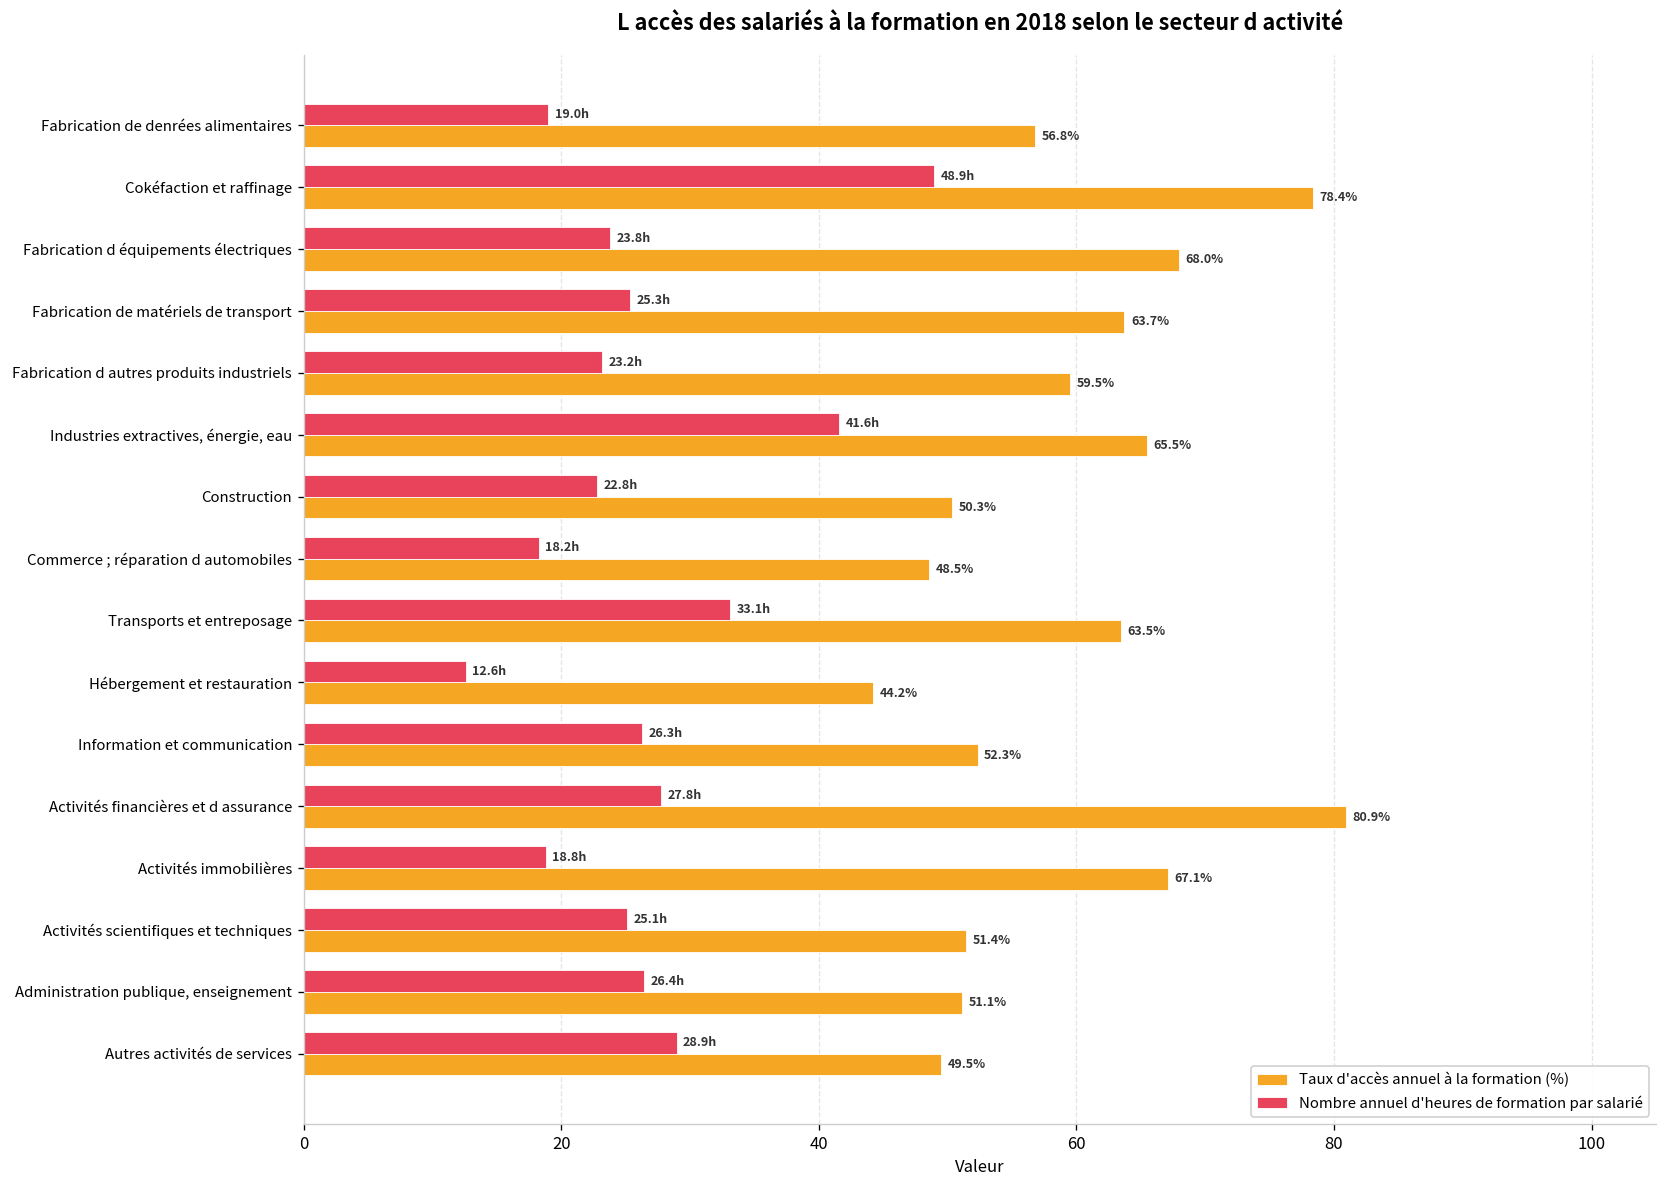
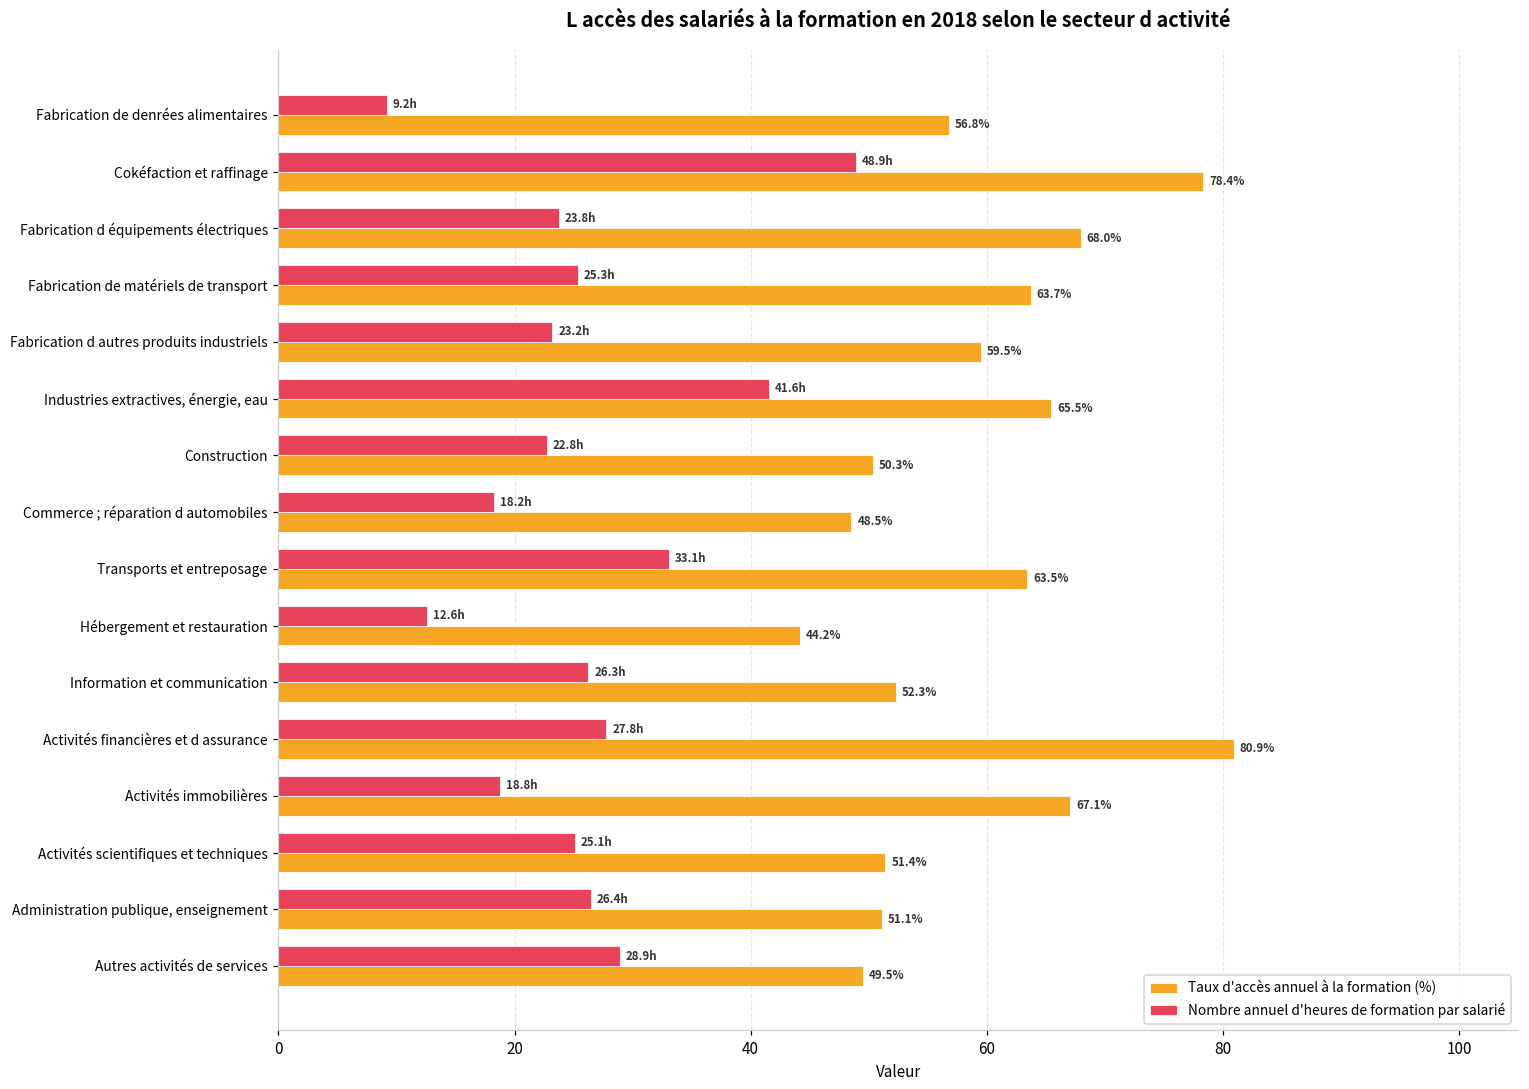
  {
    "Taux d'accès annuel à la formation (%)": {
      "Fabrication de denrées alimentaires": "56.8%",
      "Cokéfaction et raffinage": "78.4%",
      "Fabrication d équipements électriques": "68.0%",
      "Fabrication de matériels de transport": "63.7%",
      "Fabrication d autres produits industriels": "59.5%",
      "Industries extractives, énergie, eau": "65.5%",
      "Construction": "50.3%",
      "Commerce ; réparation d automobiles": "48.5%",
      "Transports et entreposage": "63.5%",
      "Hébergement et restauration": "44.2%",
      "Information et communication": "52.3%",
      "Activités financières et d assurance": "80.9%",
      "Activités immobilières": "67.1%",
      "Activités scientifiques et techniques": "51.4%",
      "Administration publique, enseignement": "51.1%",
      "Autres activités de services": "49.5%"
    },
    "Nombre annuel d'heures de formation par salarié": {
-     "Fabrication de denrées alimentaires": "19.0h",
+     "Fabrication de denrées alimentaires": "9.2h",
      "Cokéfaction et raffinage": "48.9h",
      "Fabrication d équipements électriques": "23.8h",
      "Fabrication de matériels de transport": "25.3h",
      "Fabrication d autres produits industriels": "23.2h",
      "Industries extractives, énergie, eau": "41.6h",
      "Construction": "22.8h",
      "Commerce ; réparation d automobiles": "18.2h",
      "Transports et entreposage": "33.1h",
      "Hébergement et restauration": "12.6h",
      "Information et communication": "26.3h",
      "Activités financières et d assurance": "27.8h",
      "Activités immobilières": "18.8h",
      "Activités scientifiques et techniques": "25.1h",
      "Administration publique, enseignement": "26.4h",
      "Autres activités de services": "28.9h"
    }
  }
